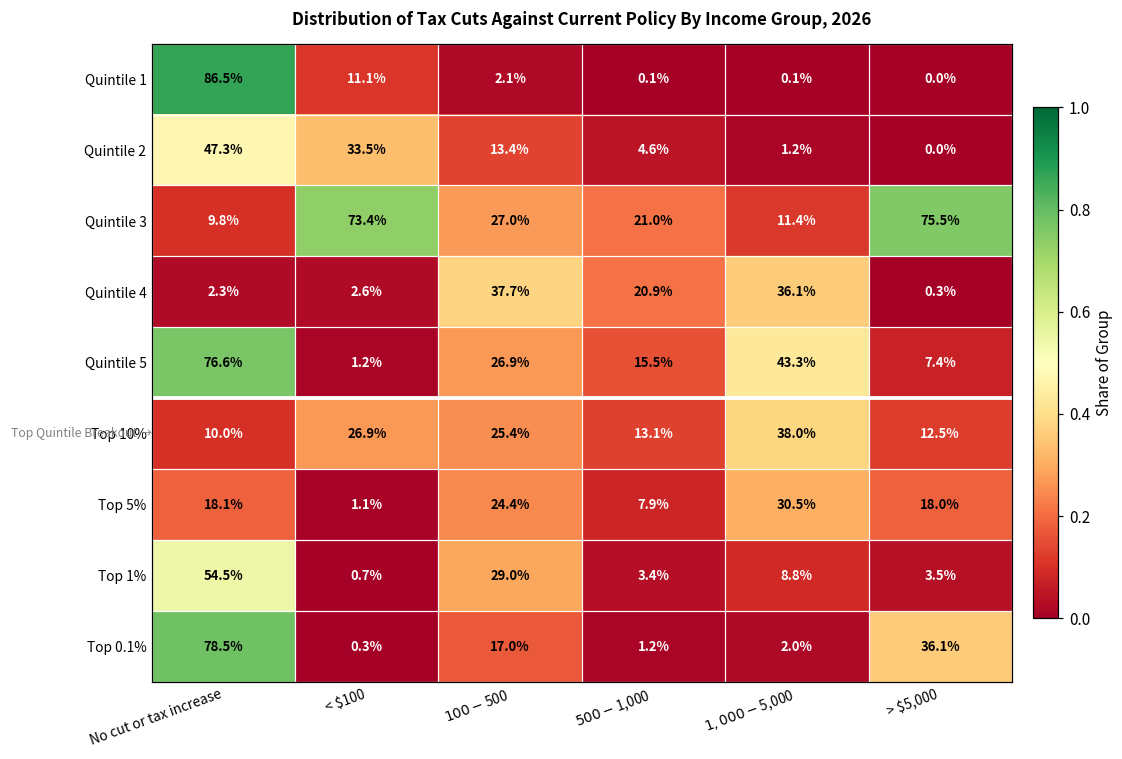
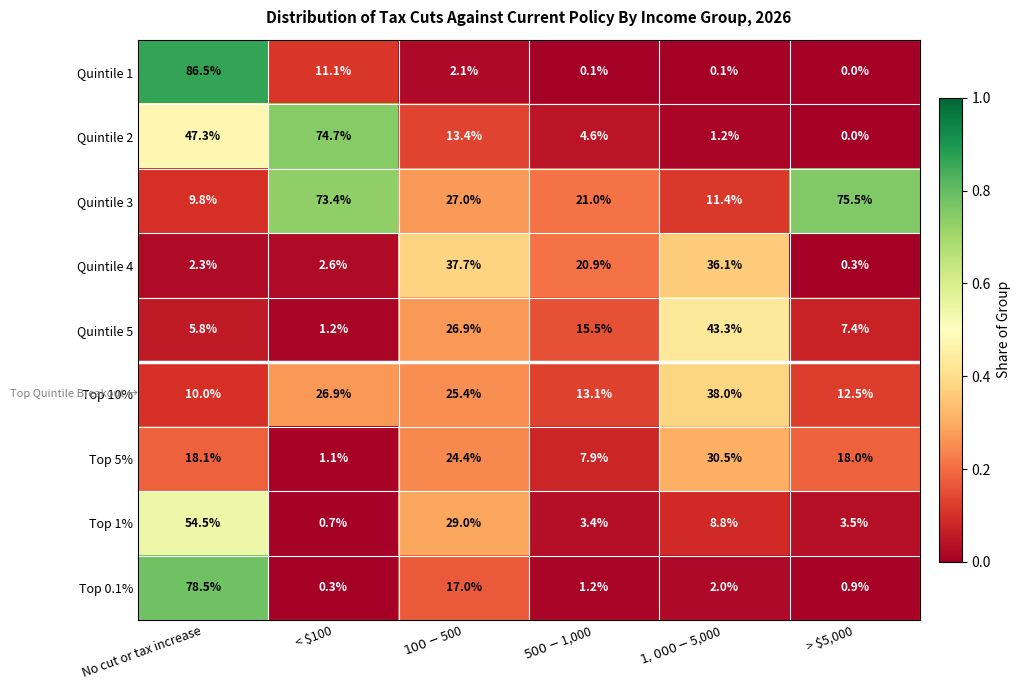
  {
    "Quintile 1": {
      "No cut or tax increase": "86.5%",
      "< $100": "11.1%",
      "> $5,000": "0.0%"
    },
    "Quintile 2": {
      "No cut or tax increase": "47.3%",
-     "< $100": "33.5%",
+     "< $100": "74.7%",
      "> $5,000": "0.0%"
    },
    "Quintile 3": {
      "No cut or tax increase": "9.8%",
      "< $100": "73.4%",
      "> $5,000": "75.5%"
    },
    "Quintile 4": {
      "No cut or tax increase": "2.3%",
      "< $100": "2.6%",
      "> $5,000": "0.3%"
    },
    "Quintile 5": {
-     "No cut or tax increase": "76.6%",
+     "No cut or tax increase": "5.8%",
      "< $100": "1.2%",
      "> $5,000": "7.4%"
    },
    "Top 10%": {
      "No cut or tax increase": "10.0%",
      "< $100": "26.9%",
      "> $5,000": "12.5%"
    },
    "Top 5%": {
      "No cut or tax increase": "18.1%",
      "< $100": "1.1%",
      "> $5,000": "18.0%"
    },
    "Top 1%": {
      "No cut or tax increase": "54.5%",
      "< $100": "0.7%",
      "> $5,000": "3.5%"
    },
    "Top 0.1%": {
      "No cut or tax increase": "78.5%",
      "< $100": "0.3%",
-     "> $5,000": "36.1%"
+     "> $5,000": "0.9%"
    }
  }
